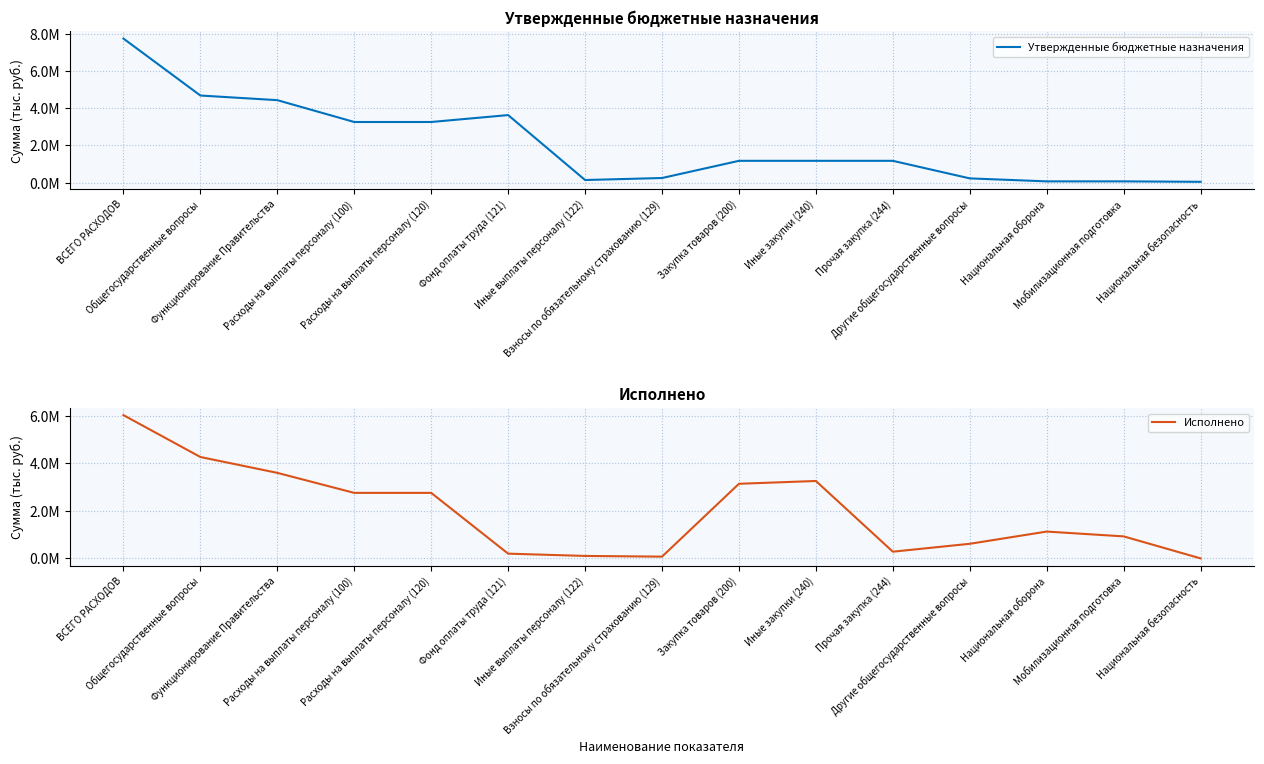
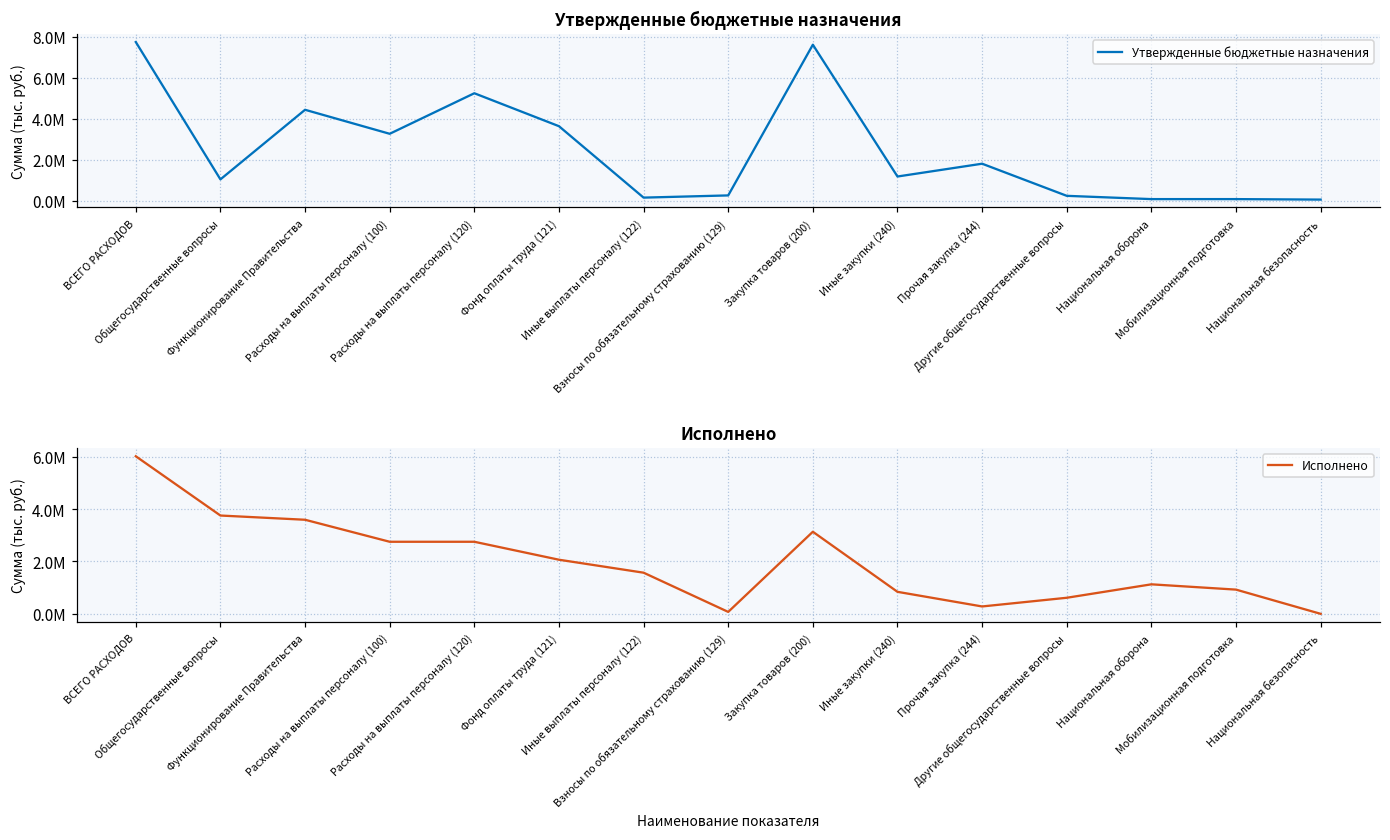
  {
    "Утвержденные бюджетные назначения": {
      "ВСЕГО РАСХОДОВ": 7700000,
-     "Общегосударственные вопросы": 4700000,
+     "Общегосударственные вопросы": 1000000,
      "Функционирование Правительства": 4400000,
      "Расходы на выплаты персоналу (100)": 3300000,
-     "Расходы на выплаты персоналу (120)": 3300000,
+     "Расходы на выплаты персоналу (120)": 5200000,
      "Фонд оплаты труда (121)": 3600000,
      "Иные выплаты персоналу (122)": 100000,
      "Взносы по обязательному страхованию (129)": 200000,
-     "Закупка товаров (200)": 1200000,
+     "Закупка товаров (200)": 7600000,
      "Иные закупки (240)": 1200000,
-     "Прочая закупка (244)": 1200000,
+     "Прочая закупка (244)": 1800000,
      "Другие общегосударственные вопросы": 200000,
      "Национальная оборона": 100000,
      "Мобилизационная подготовка": 100000,
      "Национальная безопасность": 0
    },
    "Исполнено": {
      "ВСЕГО РАСХОДОВ": 6000000,
-     "Общегосударственные вопросы": 4300000,
+     "Общегосударственные вопросы": 3800000,
      "Функционирование Правительства": 3600000,
      "Расходы на выплаты персоналу (100)": 2800000,
      "Расходы на выплаты персоналу (120)": 2800000,
-     "Фонд оплаты труда (121)": 200000,
-     "Иные выплаты персоналу (122)": 100000,
+     "Фонд оплаты труда (121)": 2100000,
+     "Иные выплаты персоналу (122)": 1600000,
      "Взносы по обязательному страхованию (129)": 100000,
      "Закупка товаров (200)": 3100000,
-     "Иные закупки (240)": 3300000,
+     "Иные закупки (240)": 800000,
      "Прочая закупка (244)": 300000,
      "Другие общегосударственные вопросы": 600000,
      "Национальная оборона": 1100000,
      "Мобилизационная подготовка": 900000,
      "Национальная безопасность": 0
    }
  }
